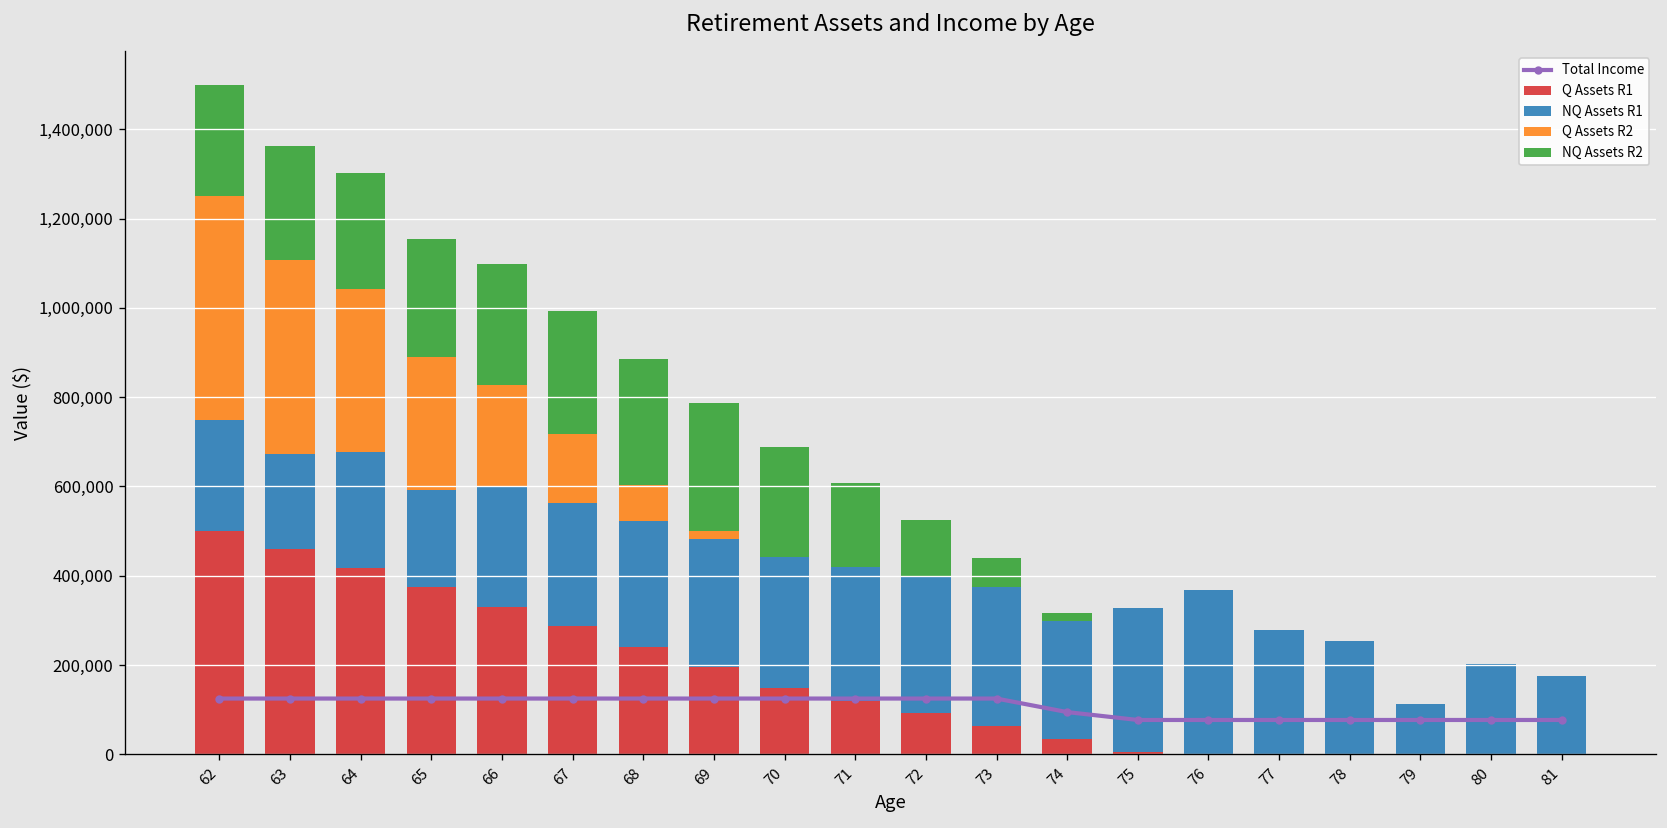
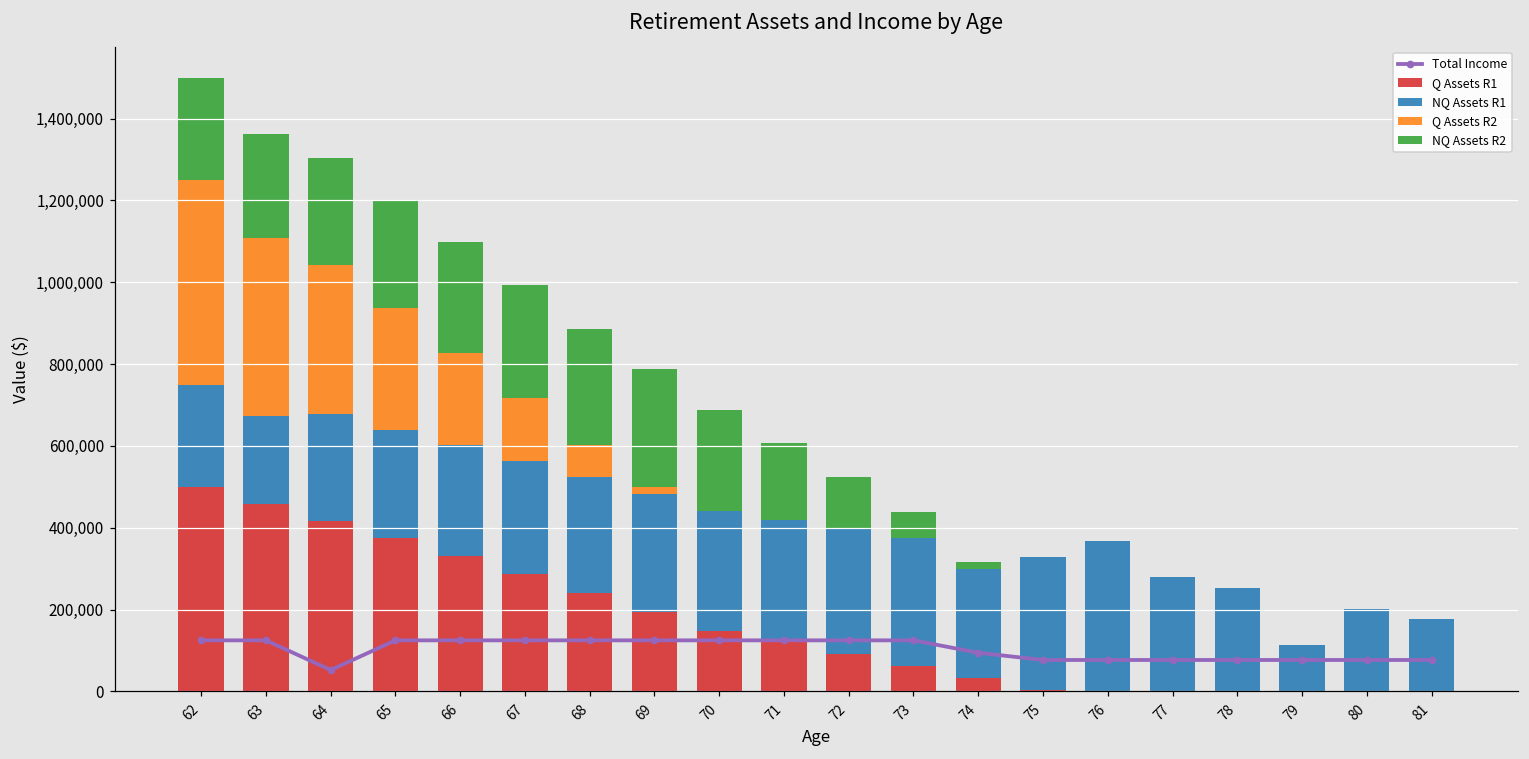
  {
    "Total Income": {
      "62": "130,000",
      "63": "130,000",
-     "64": "130,000",
+     "64": "50,000",
      "65": "130,000",
      "66": "130,000",
      "67": "130,000",
      "68": "130,000",
      "69": "130,000",
      "70": "130,000",
      "71": "130,000",
      "72": "130,000",
      "73": "130,000",
      "74": "90,000",
      "75": "80,000",
      "76": "80,000",
      "77": "80,000",
      "78": "80,000",
      "79": "80,000",
      "80": "80,000",
      "81": "80,000"
    },
    "Q Assets R1": {
      "62": "500,000",
      "63": "460,000",
      "64": "420,000",
      "65": "370,000",
      "66": "330,000",
      "67": "290,000",
      "68": "240,000",
      "69": "200,000",
      "70": "150,000",
      "71": "120,000",
      "72": "90,000",
      "73": "60,000",
      "74": "30,000",
      "76": "0",
      "77": "0",
      "78": "0",
      "79": "0",
      "80": "0",
      "81": "0"
    },
    "NQ Assets R1": {
      "62": "250,000",
      "63": "210,000",
      "64": "260,000",
-     "65": "220,000",
+     "65": "270,000",
      "66": "270,000",
      "67": "280,000",
      "68": "280,000",
      "69": "290,000",
      "70": "290,000",
      "71": "300,000",
      "72": "300,000",
      "73": "310,000",
      "74": "260,000",
      "75": "320,000",
      "76": "370,000",
      "77": "280,000",
      "78": "250,000",
      "79": "110,000",
      "80": "200,000",
      "81": "180,000"
    },
    "Q Assets R2": {
      "62": "500,000",
      "63": "430,000",
      "64": "370,000",
      "65": "300,000",
      "66": "230,000",
      "67": "150,000",
      "68": "80,000",
      "69": "20,000",
      "70": "0",
      "71": "0",
      "72": "0",
      "73": "0",
      "74": "0",
      "75": "0",
      "76": "0",
      "77": "0",
      "78": "0",
      "79": "0",
      "80": "0",
      "81": "0"
    },
    "NQ Assets R2": {
      "62": "250,000",
      "63": "260,000",
      "64": "260,000",
      "65": "270,000",
      "66": "270,000",
      "67": "280,000",
      "68": "280,000",
      "69": "290,000",
      "70": "250,000",
      "71": "190,000",
      "72": "130,000",
      "73": "70,000",
      "74": "20,000",
      "75": "0",
      "76": "0",
      "77": "0",
      "78": "0",
      "79": "0",
      "80": "0",
      "81": "0"
    }
  }
